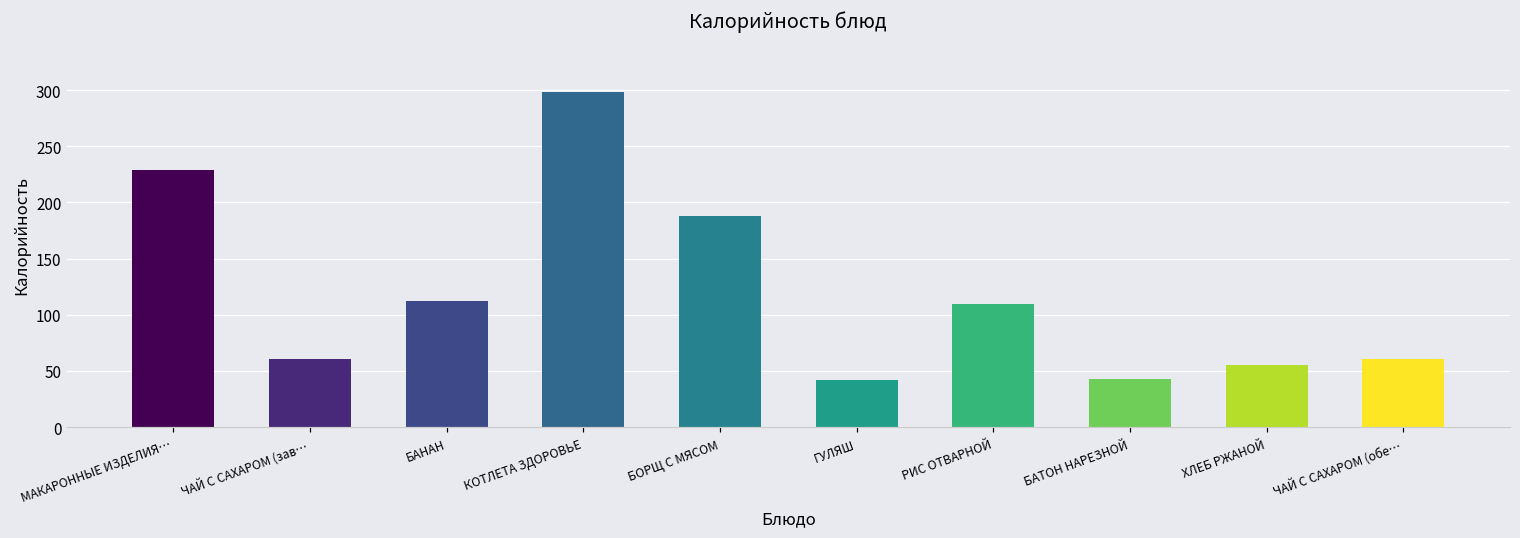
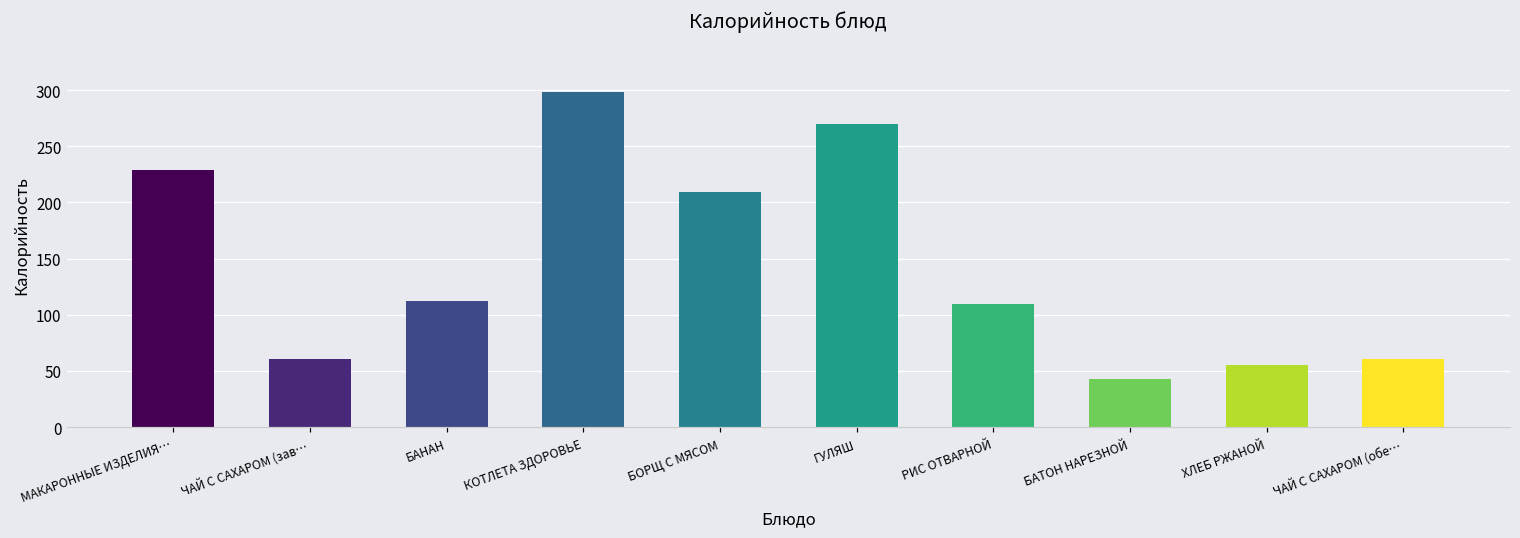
  {
    "МАКАРОННЫЕ ИЗДЕЛИЯ…": 229,
    "ЧАЙ С САХАРОМ (зав…": 61,
    "БАНАН": 112,
    "КОТЛЕТА ЗДОРОВЬЕ": 298,
-   "БОРЩ С МЯСОМ": 188,
-   "ГУЛЯШ": 42,
+   "БОРЩ С МЯСОМ": 209,
+   "ГУЛЯШ": 270,
    "РИС ОТВАРНОЙ": 110,
    "БАТОН НАРЕЗНОЙ": 43,
    "ХЛЕБ РЖАНОЙ": 55,
    "ЧАЙ С САХАРОМ (обе…": 61
  }
